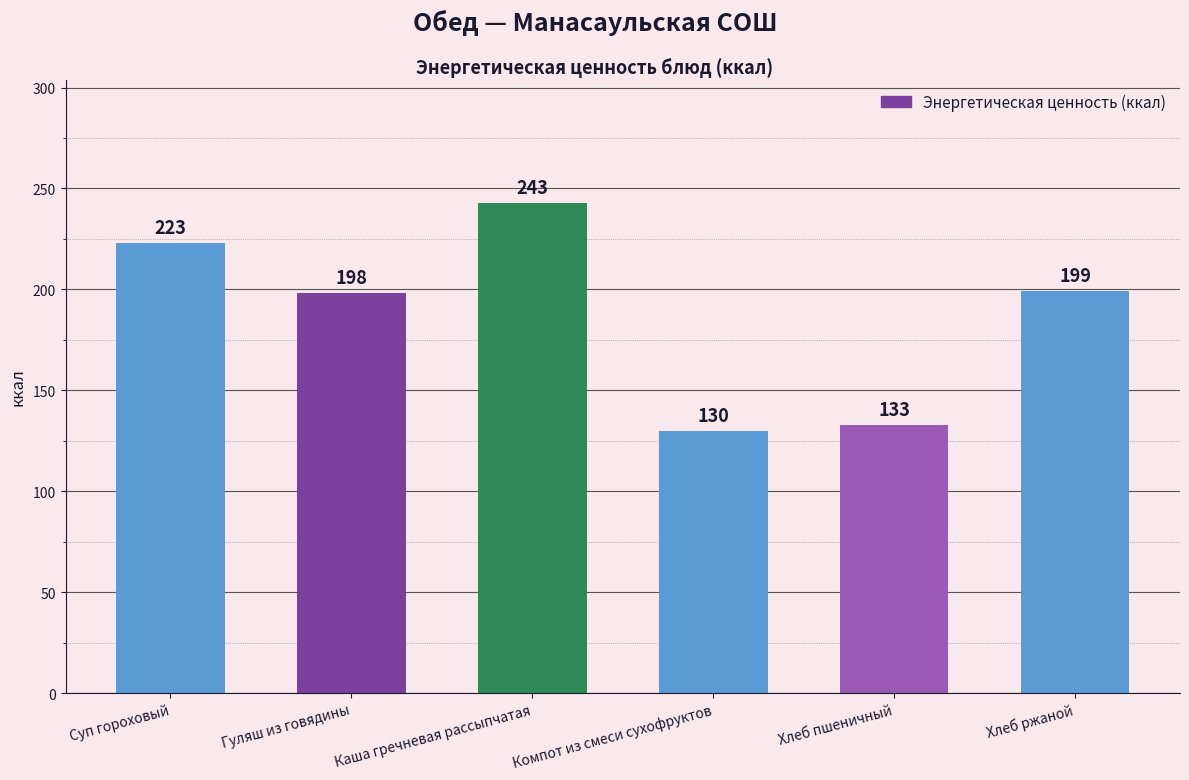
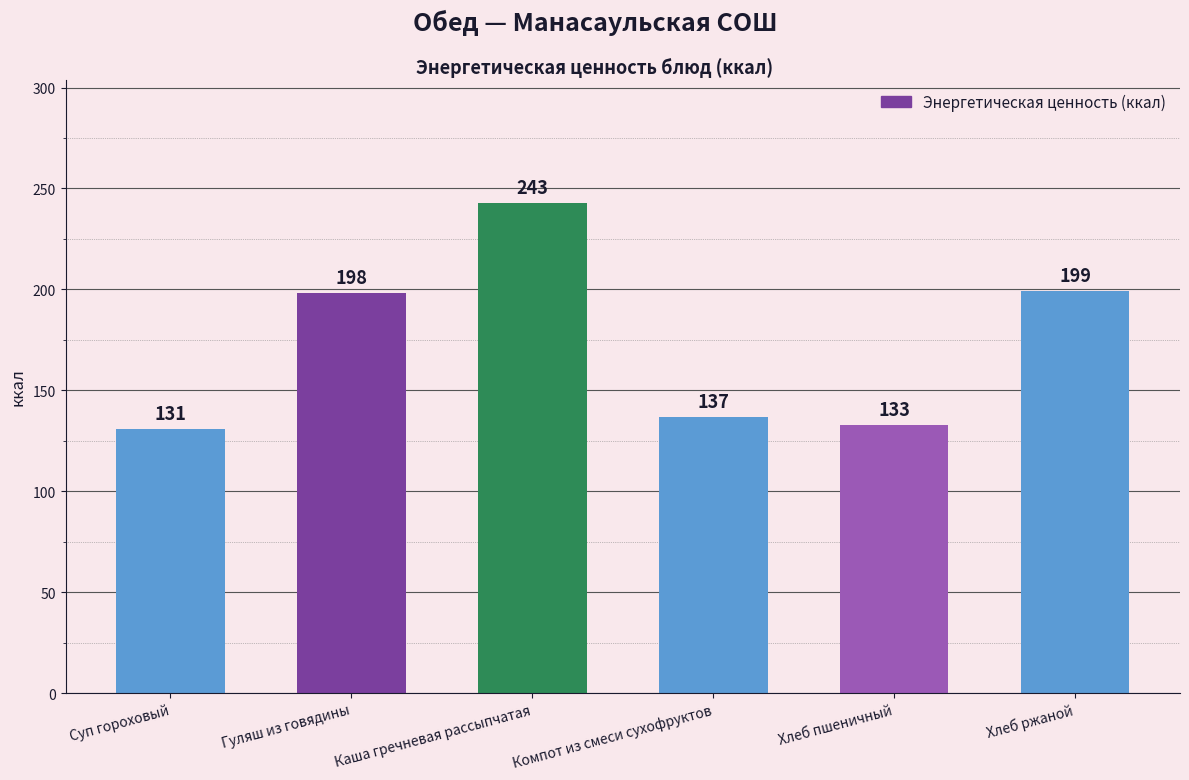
  {
-   "Суп гороховый": 223,
+   "Суп гороховый": 131,
    "Гуляш из говядины": 198,
    "Каша гречневая рассыпчатая": 243,
-   "Компот из смеси сухофруктов": 130,
+   "Компот из смеси сухофруктов": 137,
    "Хлеб пшеничный": 133,
    "Хлеб ржаной": 199
  }
